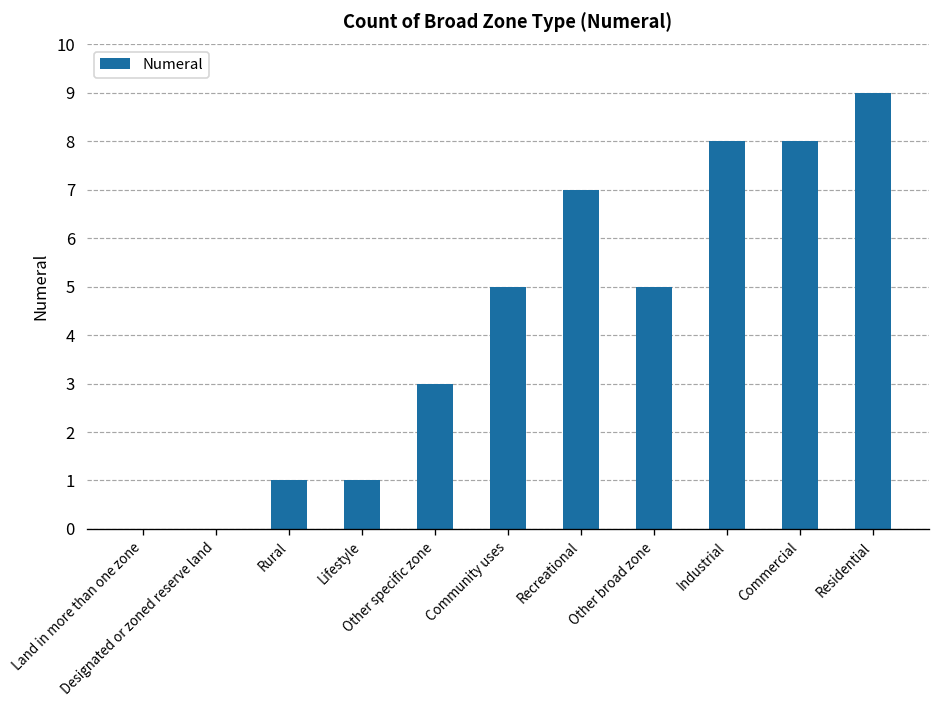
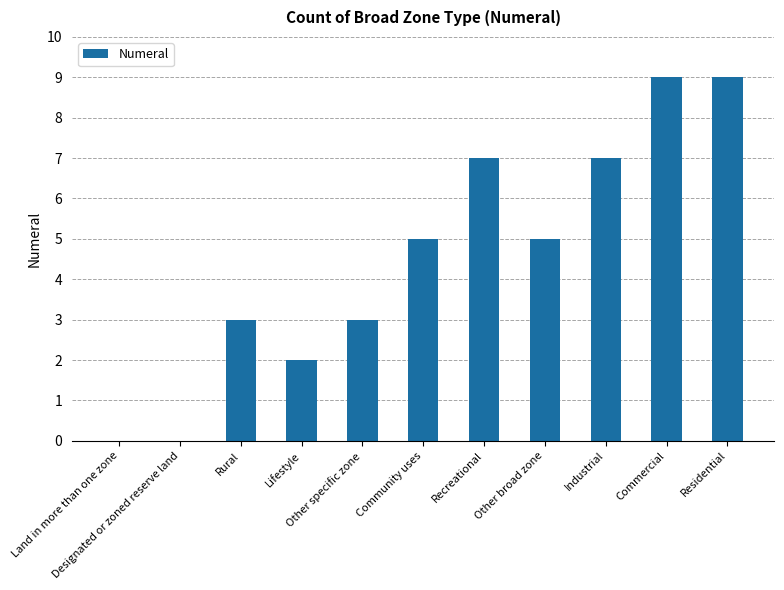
  {
    "Land in more than one zone": 0,
    "Designated or zoned reserve land": 0,
-   "Rural": 1,
-   "Lifestyle": 1,
+   "Rural": 3,
+   "Lifestyle": 2,
    "Other specific zone": 3,
    "Community uses": 5,
    "Recreational": 7,
    "Other broad zone": 5,
-   "Industrial": 8,
-   "Commercial": 8,
+   "Industrial": 7,
+   "Commercial": 9,
    "Residential": 9
  }
